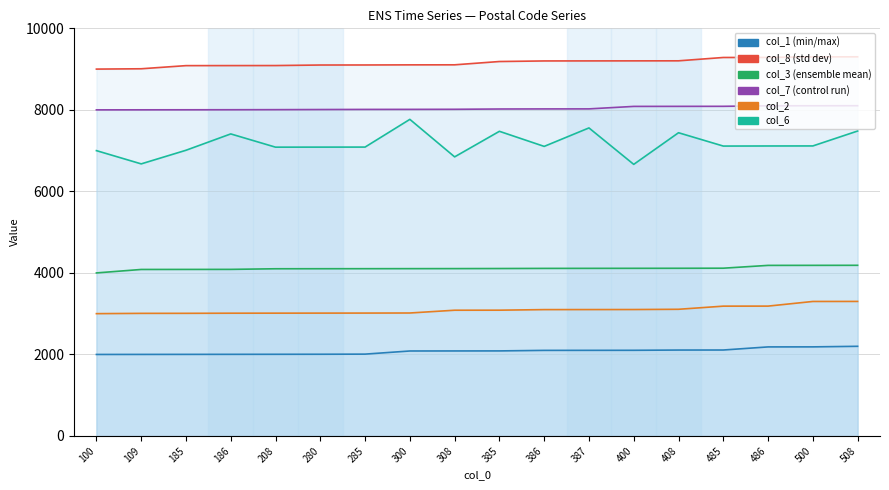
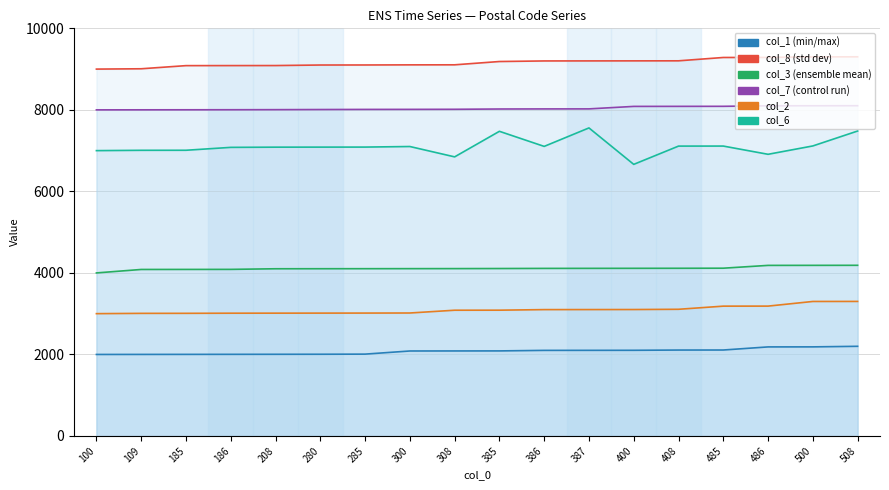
  {
    "col_6": {
      "100": 7000,
-     "109": 6700,
+     "109": 7000,
      "185": 7000,
-     "186": 7400,
+     "186": 7100,
      "208": 7100,
      "280": 7100,
      "285": 7100,
-     "300": 7800,
+     "300": 7100,
      "308": 6800,
      "385": 7500,
      "386": 7100,
      "387": 7600,
      "400": 6700,
-     "408": 7400,
+     "408": 7100,
      "485": 7100,
-     "486": 7100,
+     "486": 6900,
      "500": 7100,
      "508": 7500
    }
  }
